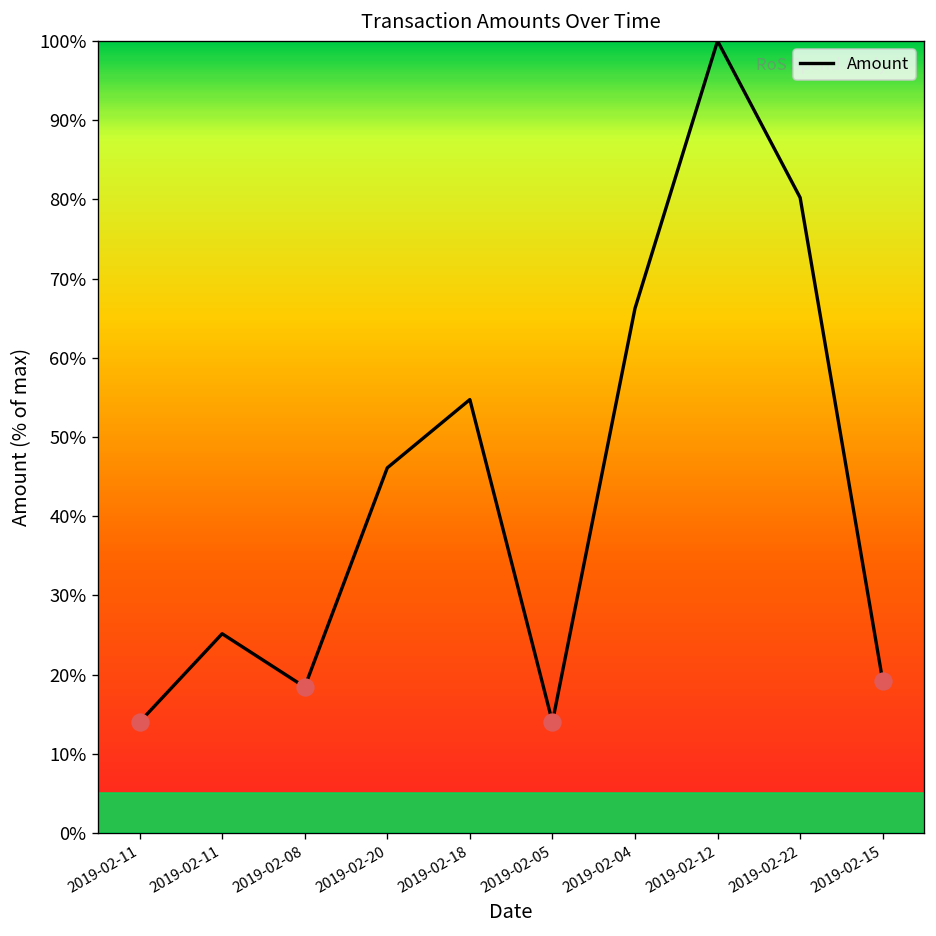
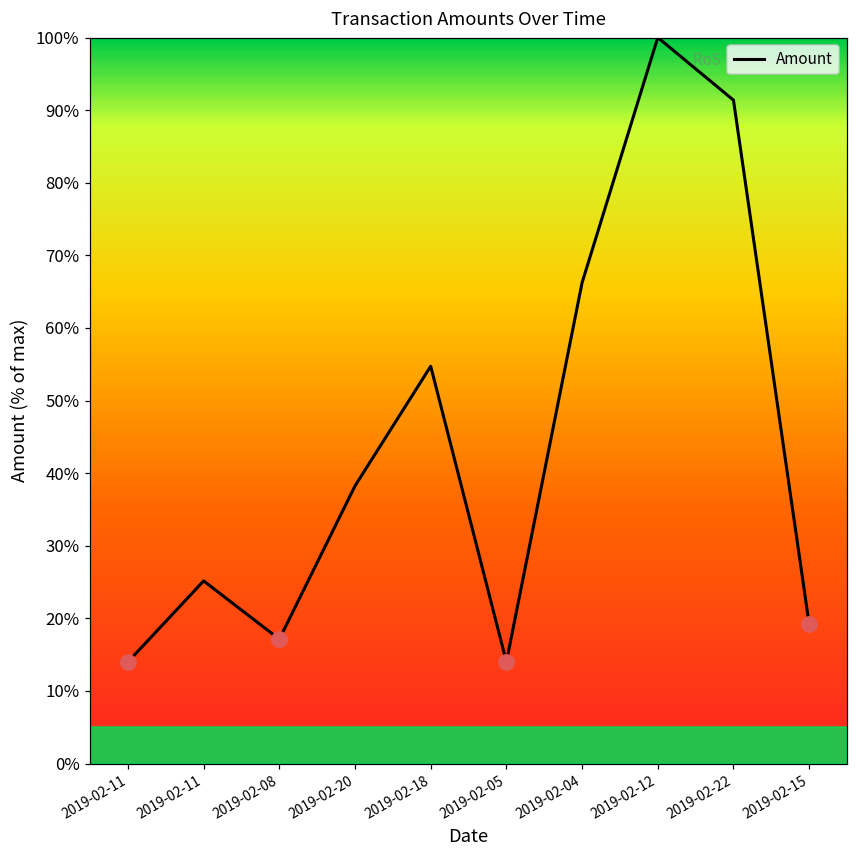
  {
    "Amount": {
-     "2019-02-08": "18%",
-     "2019-02-20": "46%",
+     "2019-02-08": "17%",
+     "2019-02-20": "38%",
      "2019-02-18": "55%",
      "2019-02-04": "66%",
      "2019-02-12": "100%",
-     "2019-02-22": "80%"
+     "2019-02-22": "91%"
    }
  }
